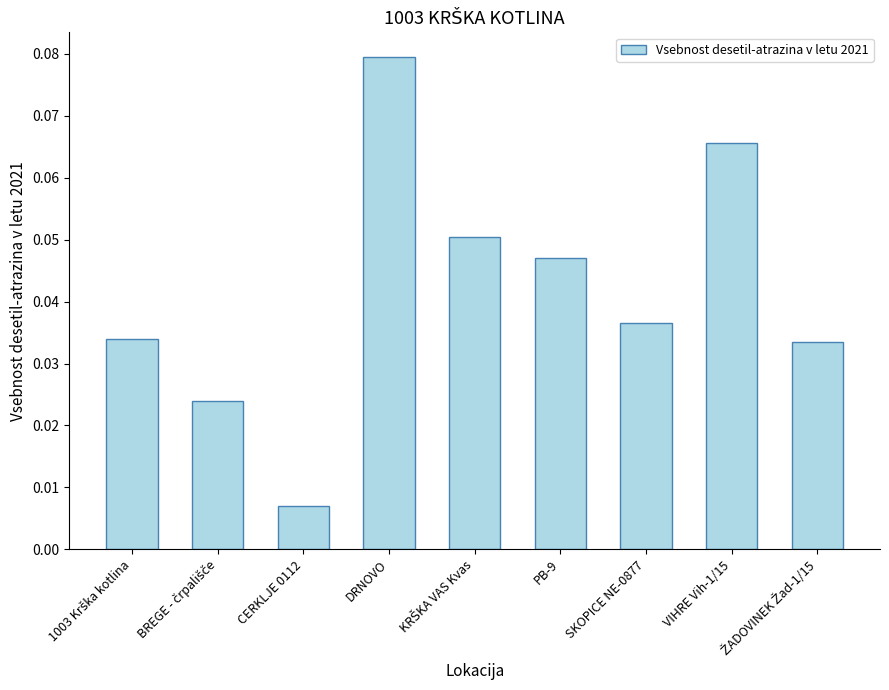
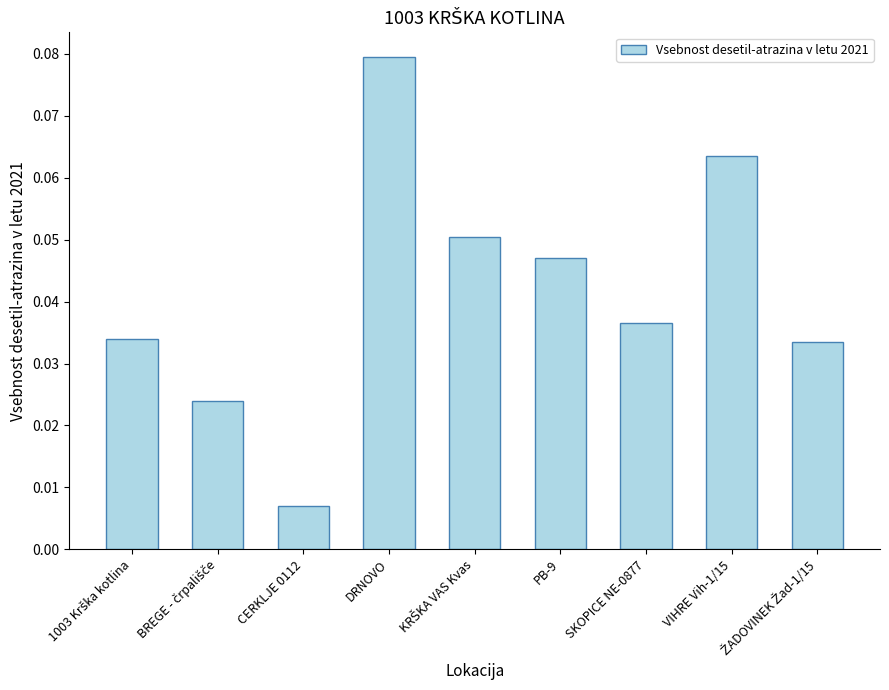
  {
    "1003 Krška kotlina": 0.034,
    "BREGE - črpališče": 0.024,
    "CERKLJE 0112": 0.007,
    "DRNOVO": 0.080,
    "KRŠKA VAS Kvas": 0.051,
    "PB-9": 0.047,
    "SKOPICE NE-0877": 0.037,
-   "VIHRE Vih-1/15": 0.066,
+   "VIHRE Vih-1/15": 0.064,
    "ŽADOVINEK Žad-1/15": 0.034
  }
